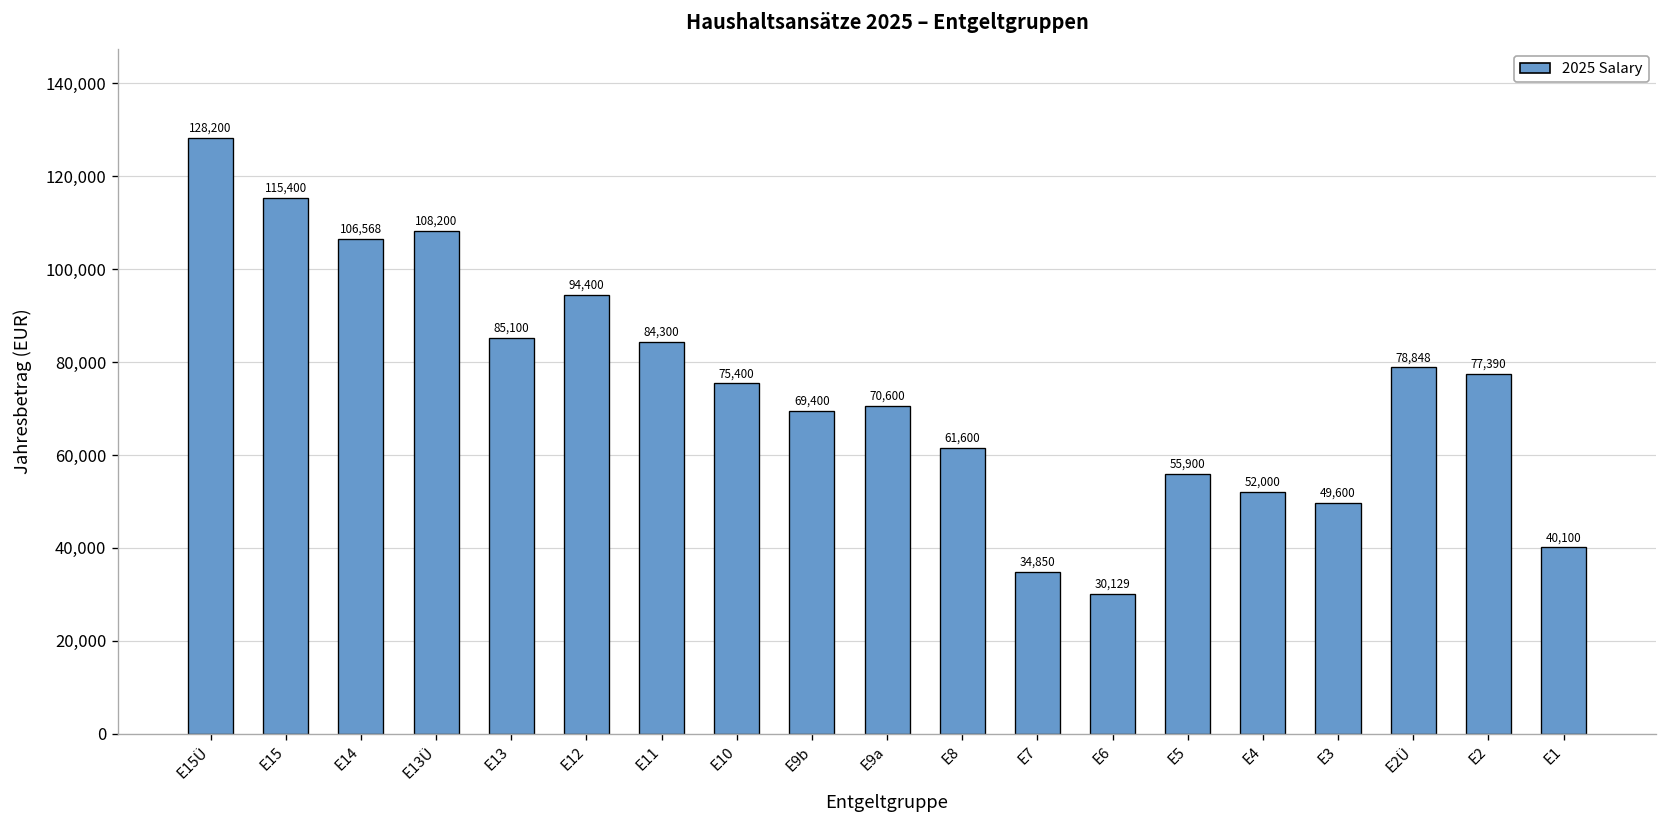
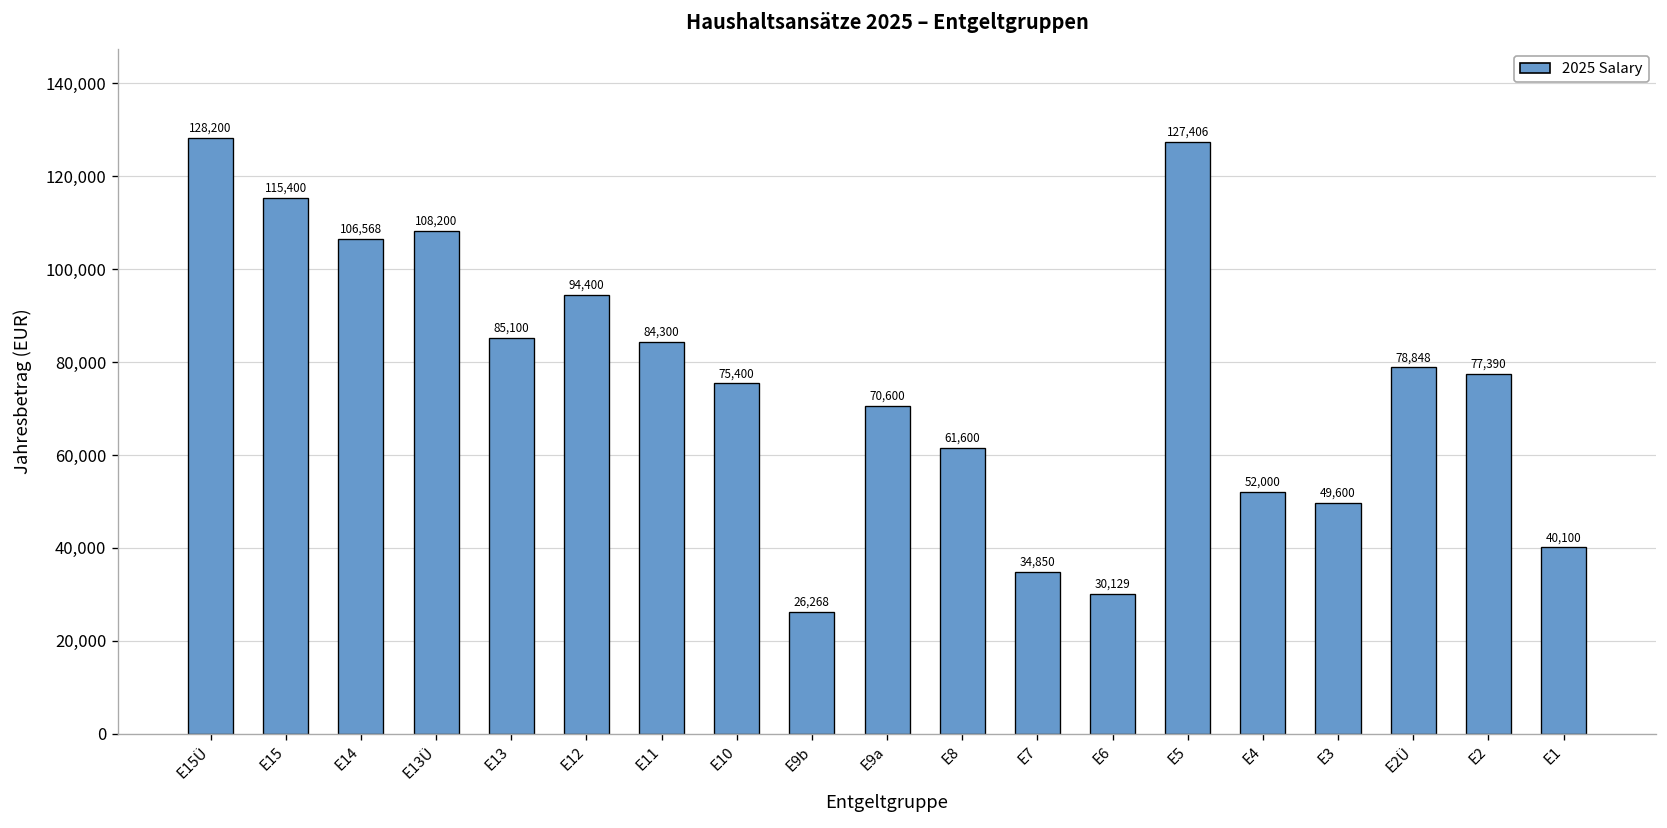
  {
    "E15Ü": "128,200",
    "E15": "115,400",
    "E14": "106,568",
    "E13Ü": "108,200",
    "E13": "85,100",
    "E12": "94,400",
    "E11": "84,300",
    "E10": "75,400",
-   "E9b": "69,400",
+   "E9b": "26,268",
    "E9a": "70,600",
    "E8": "61,600",
    "E7": "34,850",
    "E6": "30,129",
-   "E5": "55,900",
+   "E5": "127,406",
    "E4": "52,000",
    "E3": "49,600",
    "E2Ü": "78,848",
    "E2": "77,390",
    "E1": "40,100"
  }
